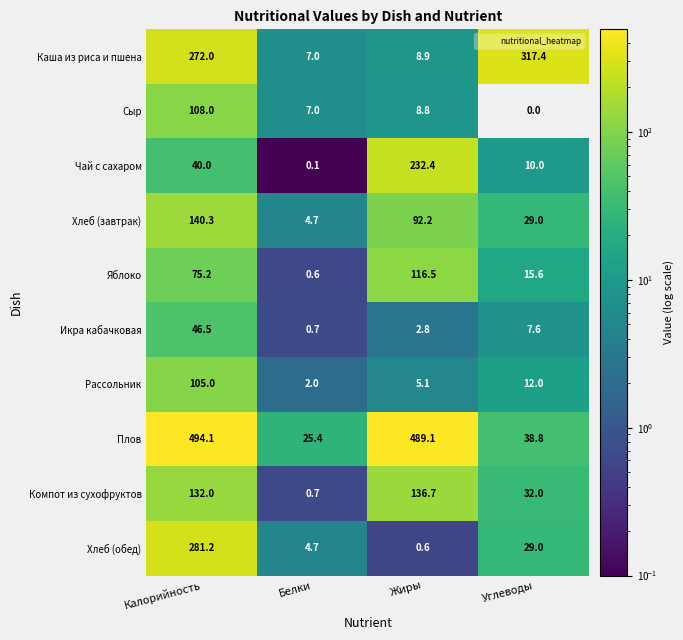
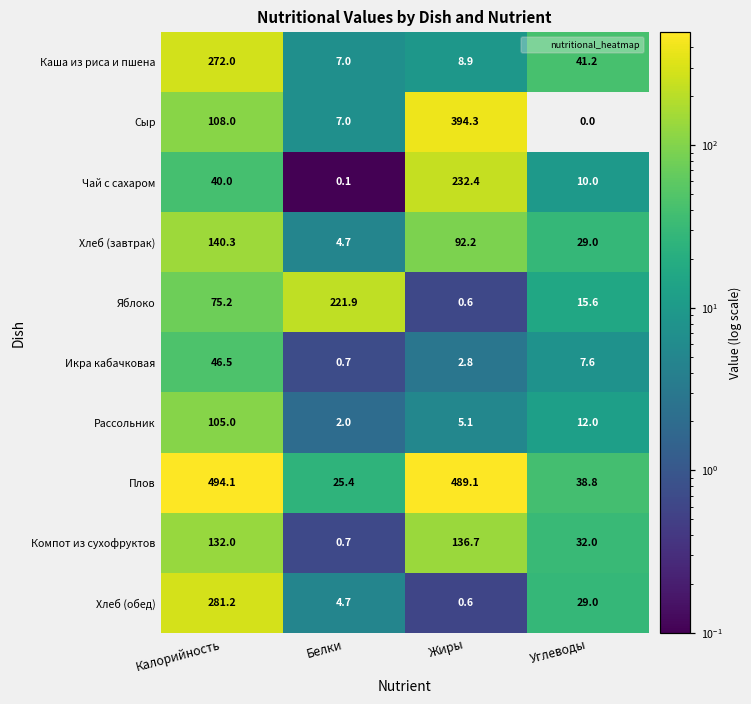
  {
    "Каша из риса и пшена": {
      "Калорийность": 272.0,
      "Белки": 7.0,
      "Жиры": 8.9,
-     "Углеводы": 317.4
+     "Углеводы": 41.2
    },
    "Сыр": {
      "Калорийность": 108.0,
      "Белки": 7.0,
-     "Жиры": 8.8,
+     "Жиры": 394.3,
      "Углеводы": 0.0
    },
    "Чай с сахаром": {
      "Калорийность": 40.0,
      "Белки": 0.1,
      "Жиры": 232.4,
      "Углеводы": 10.0
    },
    "Хлеб (завтрак)": {
      "Калорийность": 140.3,
      "Белки": 4.7,
      "Жиры": 92.2,
      "Углеводы": 29.0
    },
    "Яблоко": {
      "Калорийность": 75.2,
-     "Белки": 0.6,
-     "Жиры": 116.5,
+     "Белки": 221.9,
+     "Жиры": 0.6,
      "Углеводы": 15.6
    },
    "Икра кабачковая": {
      "Калорийность": 46.5,
      "Белки": 0.7,
      "Жиры": 2.8,
      "Углеводы": 7.6
    },
    "Рассольник": {
      "Калорийность": 105.0,
      "Белки": 2.0,
      "Жиры": 5.1,
      "Углеводы": 12.0
    },
    "Плов": {
      "Калорийность": 494.1,
      "Белки": 25.4,
      "Жиры": 489.1,
      "Углеводы": 38.8
    },
    "Компот из сухофруктов": {
      "Калорийность": 132.0,
      "Белки": 0.7,
      "Жиры": 136.7,
      "Углеводы": 32.0
    },
    "Хлеб (обед)": {
      "Калорийность": 281.2,
      "Белки": 4.7,
      "Жиры": 0.6,
      "Углеводы": 29.0
    }
  }
